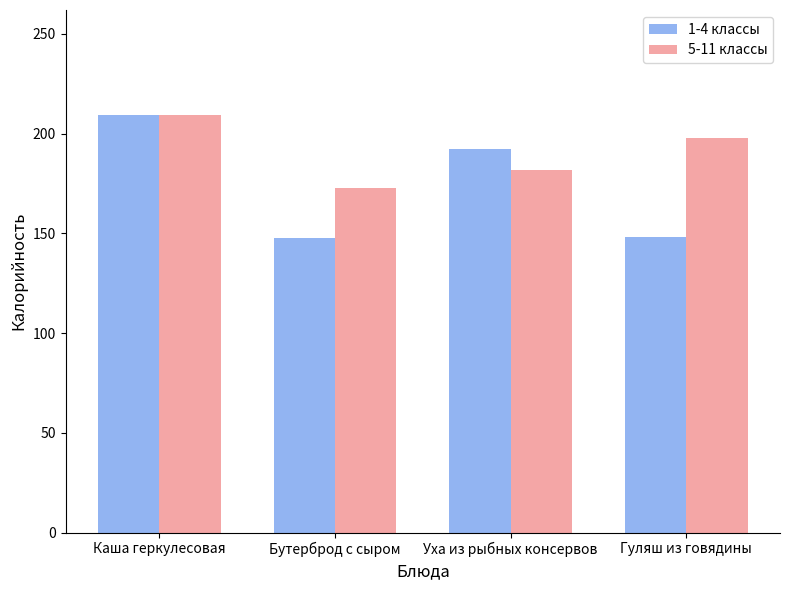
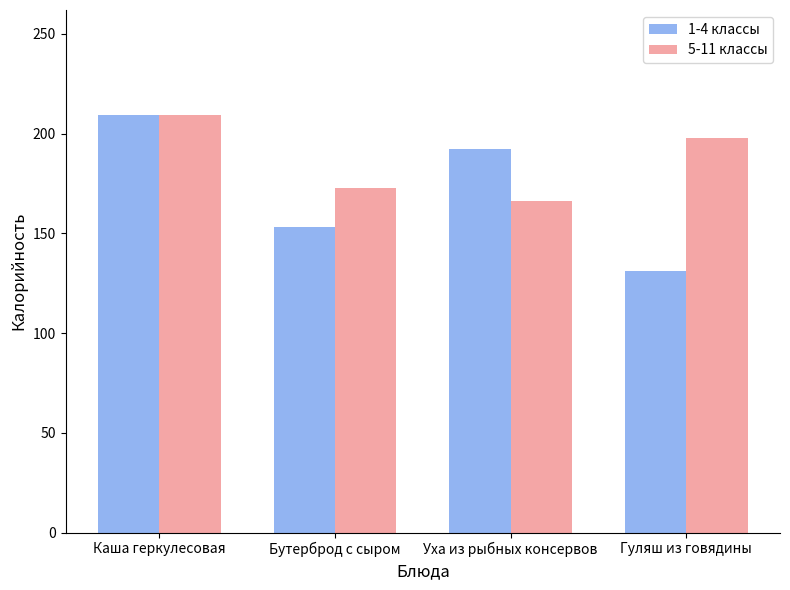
  {
    "1-4 классы": {
      "Каша геркулесовая": 210,
-     "Бутерброд с сыром": 147,
+     "Бутерброд с сыром": 153,
      "Уха из рыбных консервов": 192,
-     "Гуляш из говядины": 148
+     "Гуляш из говядины": 131
    },
    "5-11 классы": {
      "Каша геркулесовая": 210,
      "Бутерброд с сыром": 173,
-     "Уха из рыбных консервов": 182,
+     "Уха из рыбных консервов": 166,
      "Гуляш из говядины": 198
    }
  }
